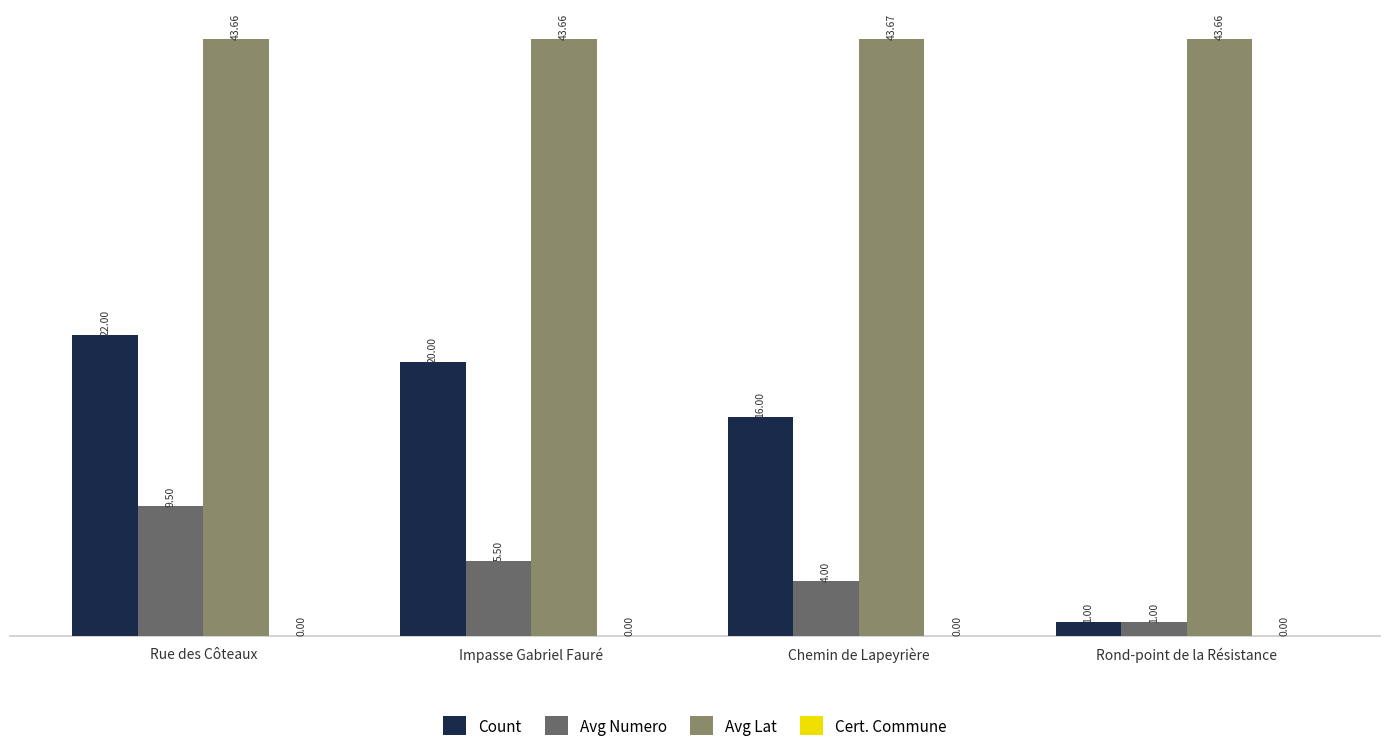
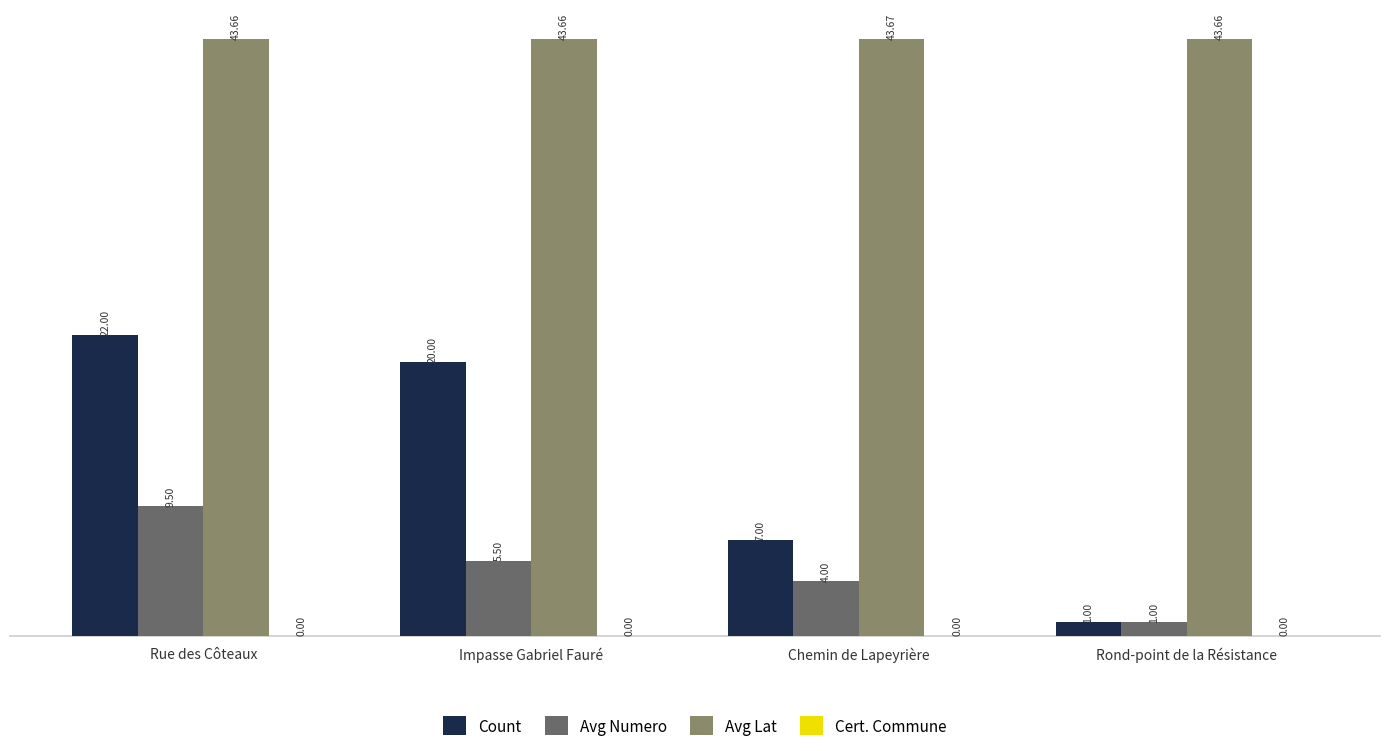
  {
    "Count": {
      "Rue des Côteaux": 22.00,
      "Impasse Gabriel Fauré": 20.00,
-     "Chemin de Lapeyrière": 16.00,
+     "Chemin de Lapeyrière": 7.00,
      "Rond-point de la Résistance": 1.00
    },
    "Cert. Commune": {
      "Rue des Côteaux": 0.00,
      "Impasse Gabriel Fauré": 0.00,
      "Chemin de Lapeyrière": 0.00,
      "Rond-point de la Résistance": 0.00
    }
  }
